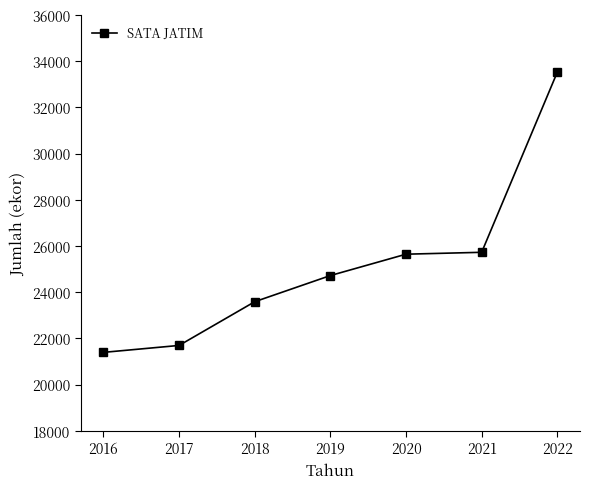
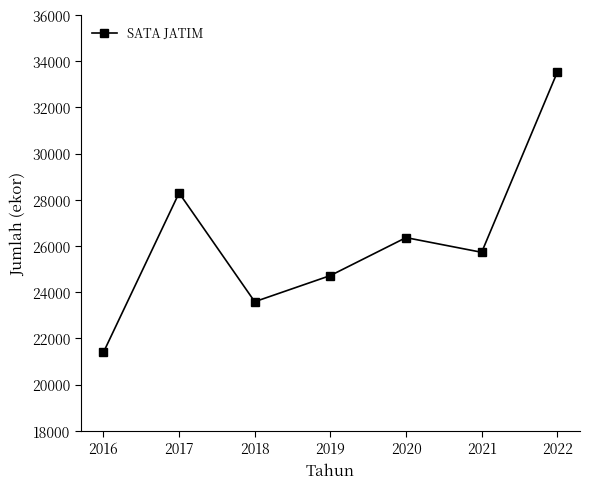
  {
    "2016": 21400,
-   "2017": 21700,
+   "2017": 28300,
    "2018": 23600,
    "2019": 24700,
-   "2020": 25600,
+   "2020": 26400,
    "2021": 25700,
    "2022": 33500
  }
